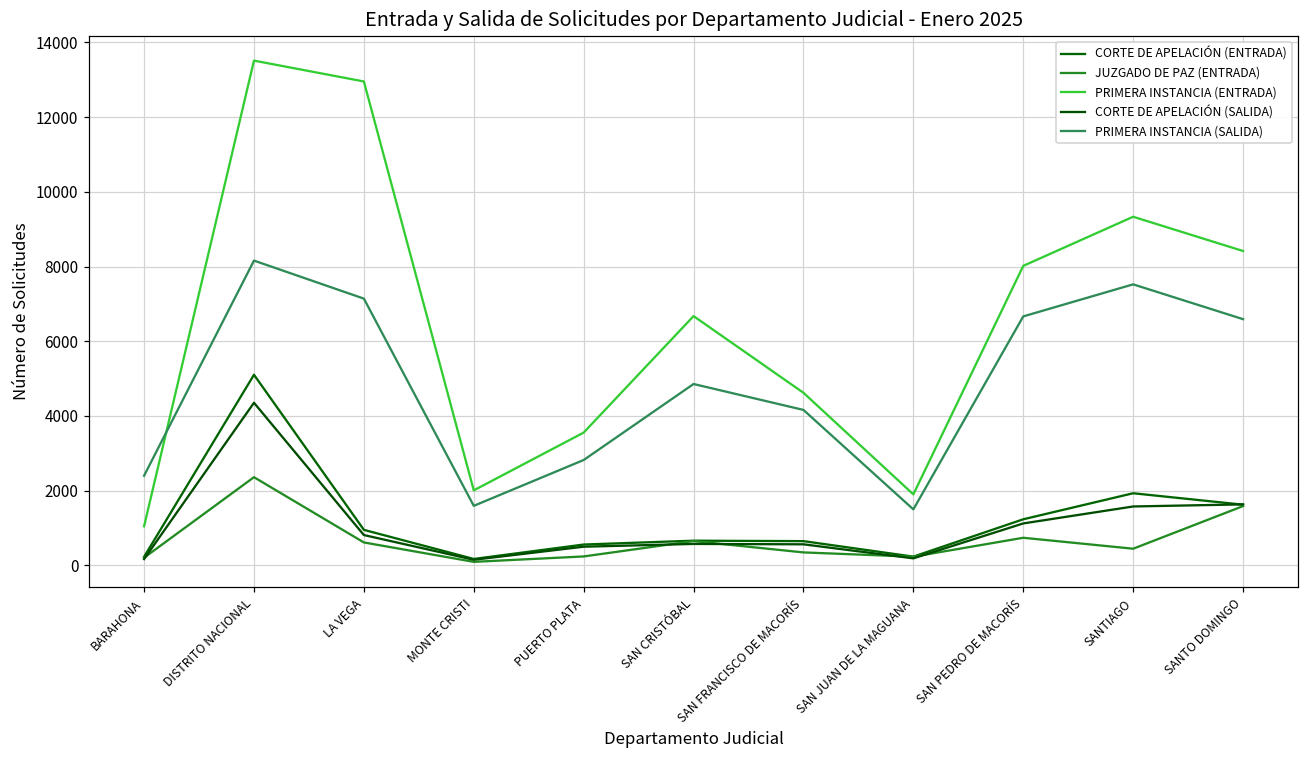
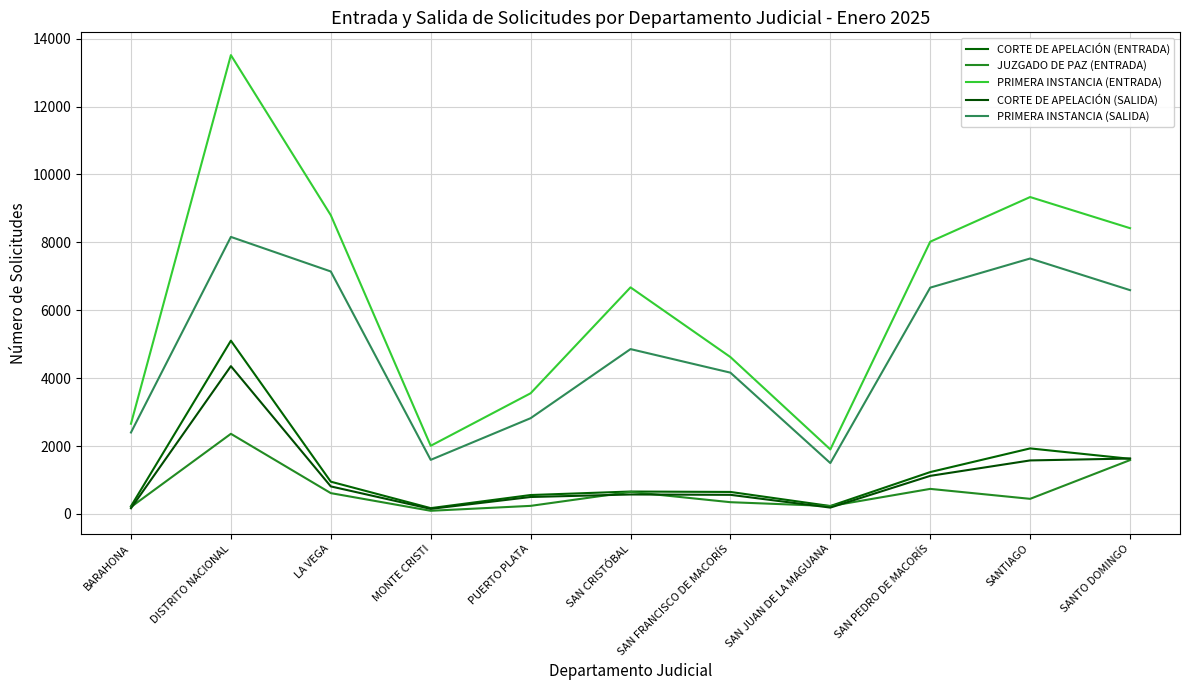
  {
    "PRIMERA INSTANCIA (ENTRADA)": {
-     "BARAHONA": 1000,
+     "BARAHONA": 2700,
      "DISTRITO NACIONAL": 13500,
-     "LA VEGA": 13000,
+     "LA VEGA": 8800,
      "MONTE CRISTI": 2000,
      "PUERTO PLATA": 3600,
      "SAN CRISTÓBAL": 6700,
      "SAN FRANCISCO DE MACORÍS": 4600,
      "SAN JUAN DE LA MAGUANA": 1900,
      "SAN PEDRO DE MACORÍS": 8000,
      "SANTIAGO": 9300,
      "SANTO DOMINGO": 8400
    }
  }
